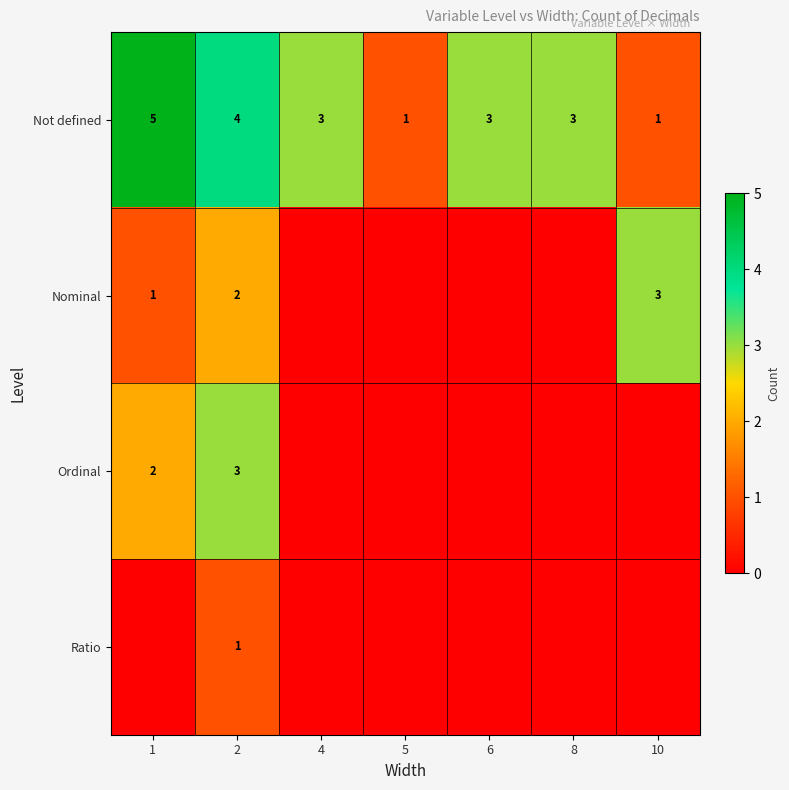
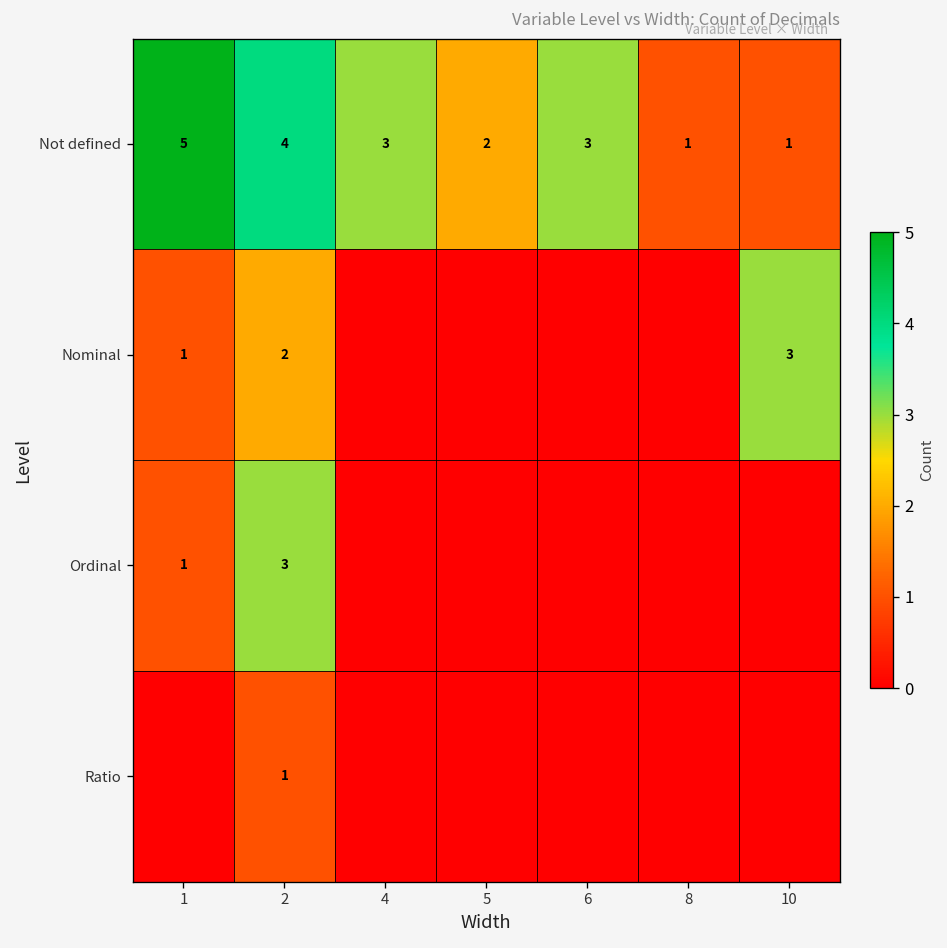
  {
    "Not defined": {
      "1": 5,
      "2": 4,
      "4": 3,
-     "5": 1,
+     "5": 2,
      "6": 3,
-     "8": 3,
+     "8": 1,
      "10": 1
    },
    "Nominal": {
      "1": 1,
      "2": 2,
      "10": 3
    },
    "Ordinal": {
-     "1": 2,
+     "1": 1,
      "2": 3
    },
    "Ratio": {
      "2": 1
    }
  }
